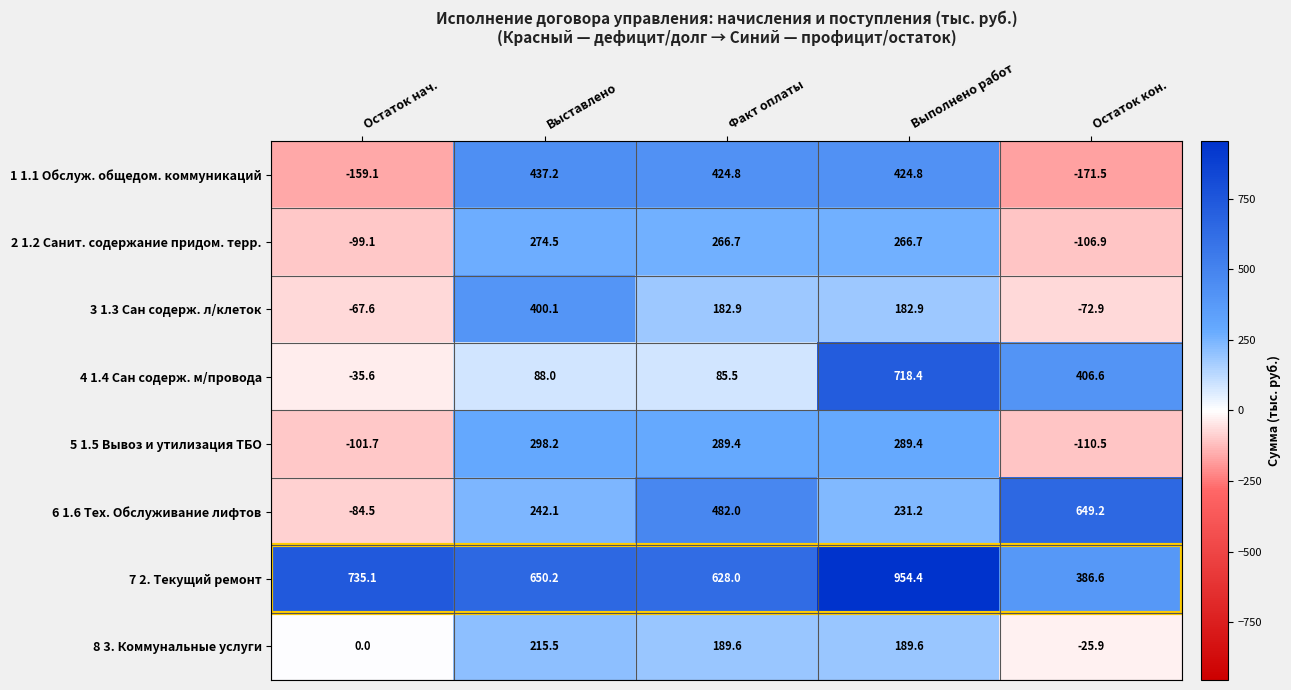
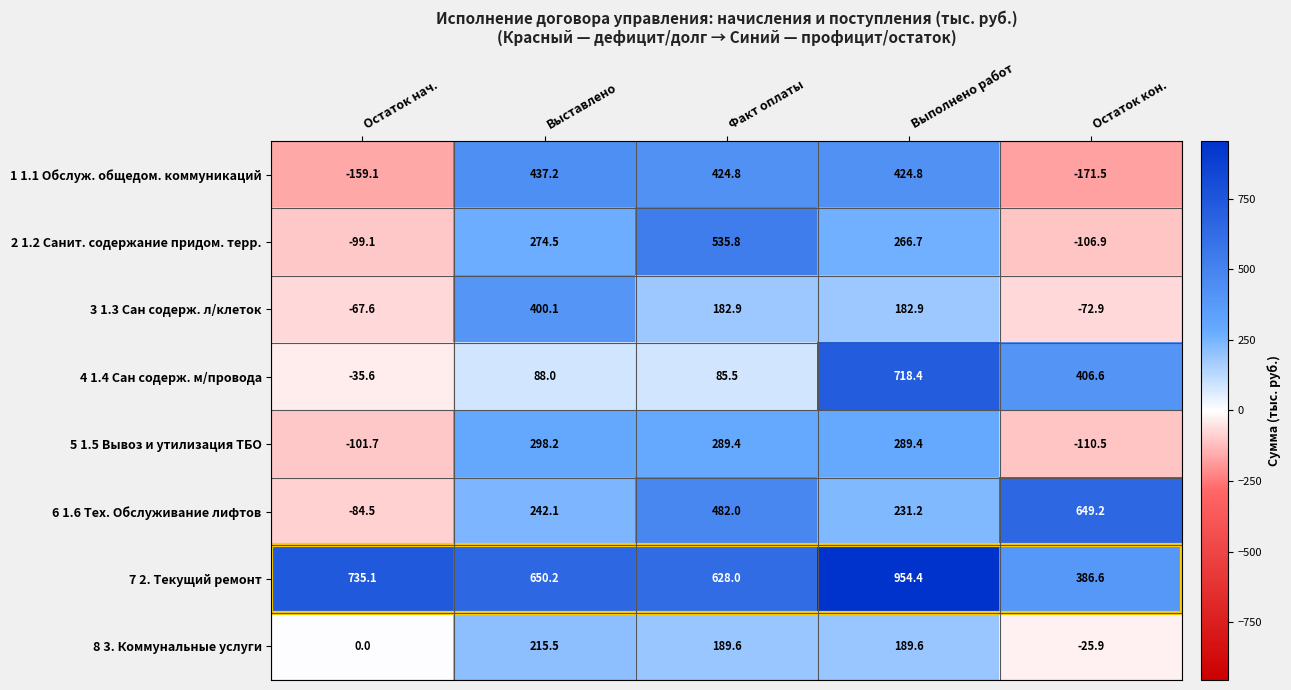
  {
    "1 1.1 Обслуж. общедом. коммуникаций": {
      "Остаток нач.": -159.1,
      "Выставлено": 437.2,
      "Факт оплаты": 424.8,
      "Выполнено работ": 424.8,
      "Остаток кон.": -171.5
    },
    "2 1.2 Санит. содержание придом. терр.": {
      "Остаток нач.": -99.1,
      "Выставлено": 274.5,
-     "Факт оплаты": 266.7,
+     "Факт оплаты": 535.8,
      "Выполнено работ": 266.7,
      "Остаток кон.": -106.9
    },
    "3 1.3 Сан содерж. л/клеток": {
      "Остаток нач.": -67.6,
      "Выставлено": 400.1,
      "Факт оплаты": 182.9,
      "Выполнено работ": 182.9,
      "Остаток кон.": -72.9
    },
    "4 1.4 Сан содерж. м/провода": {
      "Остаток нач.": -35.6,
      "Выставлено": 88.0,
      "Факт оплаты": 85.5,
      "Выполнено работ": 718.4,
      "Остаток кон.": 406.6
    },
    "5 1.5 Вывоз и утилизация ТБО": {
      "Остаток нач.": -101.7,
      "Выставлено": 298.2,
      "Факт оплаты": 289.4,
      "Выполнено работ": 289.4,
      "Остаток кон.": -110.5
    },
    "6 1.6 Тех. Обслуживание лифтов": {
      "Остаток нач.": -84.5,
      "Выставлено": 242.1,
      "Факт оплаты": 482.0,
      "Выполнено работ": 231.2,
      "Остаток кон.": 649.2
    },
    "7 2. Текущий ремонт": {
      "Остаток нач.": 735.1,
      "Выставлено": 650.2,
      "Факт оплаты": 628.0,
      "Выполнено работ": 954.4,
      "Остаток кон.": 386.6
    },
    "8 3. Коммунальные услуги": {
      "Остаток нач.": 0.0,
      "Выставлено": 215.5,
      "Факт оплаты": 189.6,
      "Выполнено работ": 189.6,
      "Остаток кон.": -25.9
    }
  }
